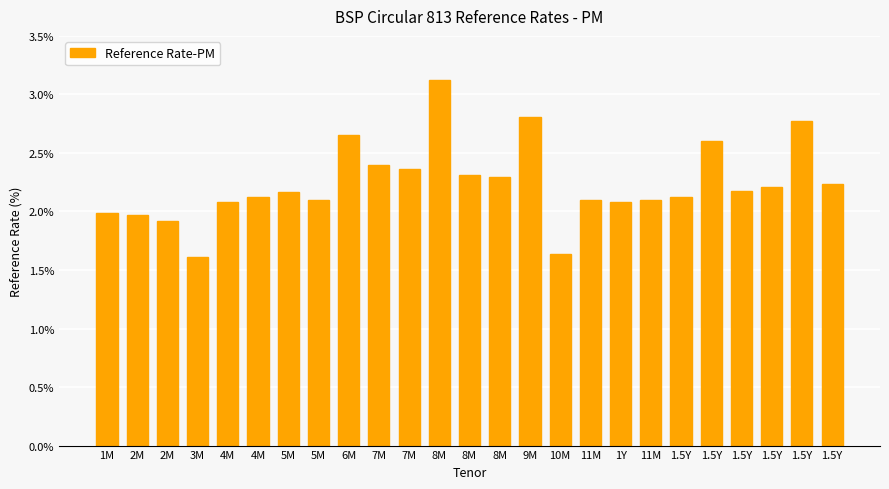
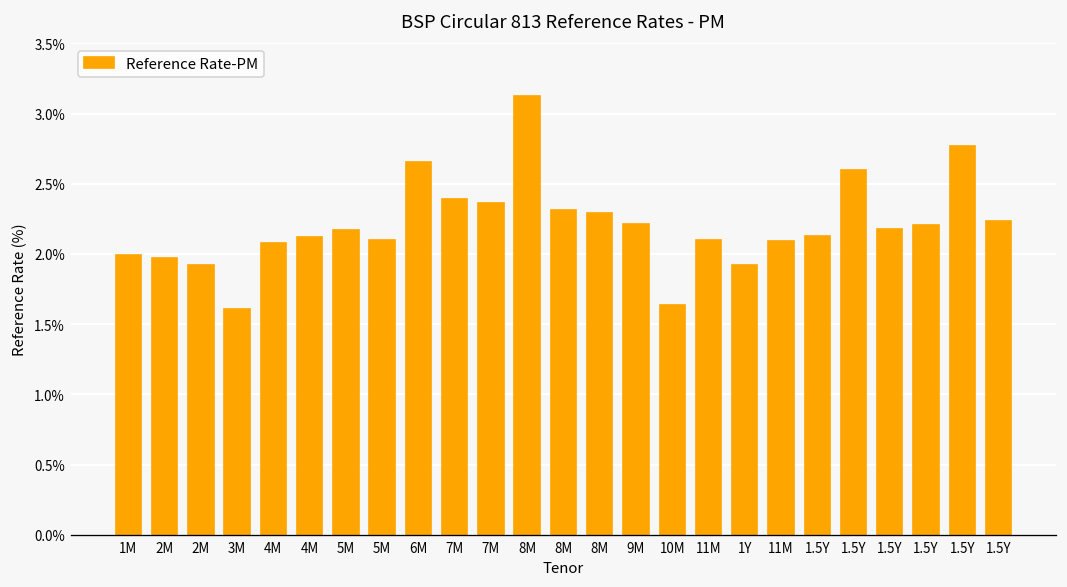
  {
    "1M": "1.99%",
    "3M": "1.61%",
    "6M": "2.66%",
-   "9M": "2.81%",
+   "9M": "2.21%",
    "10M": "1.64%",
-   "1Y": "2.08%"
+   "1Y": "1.92%"
  }
